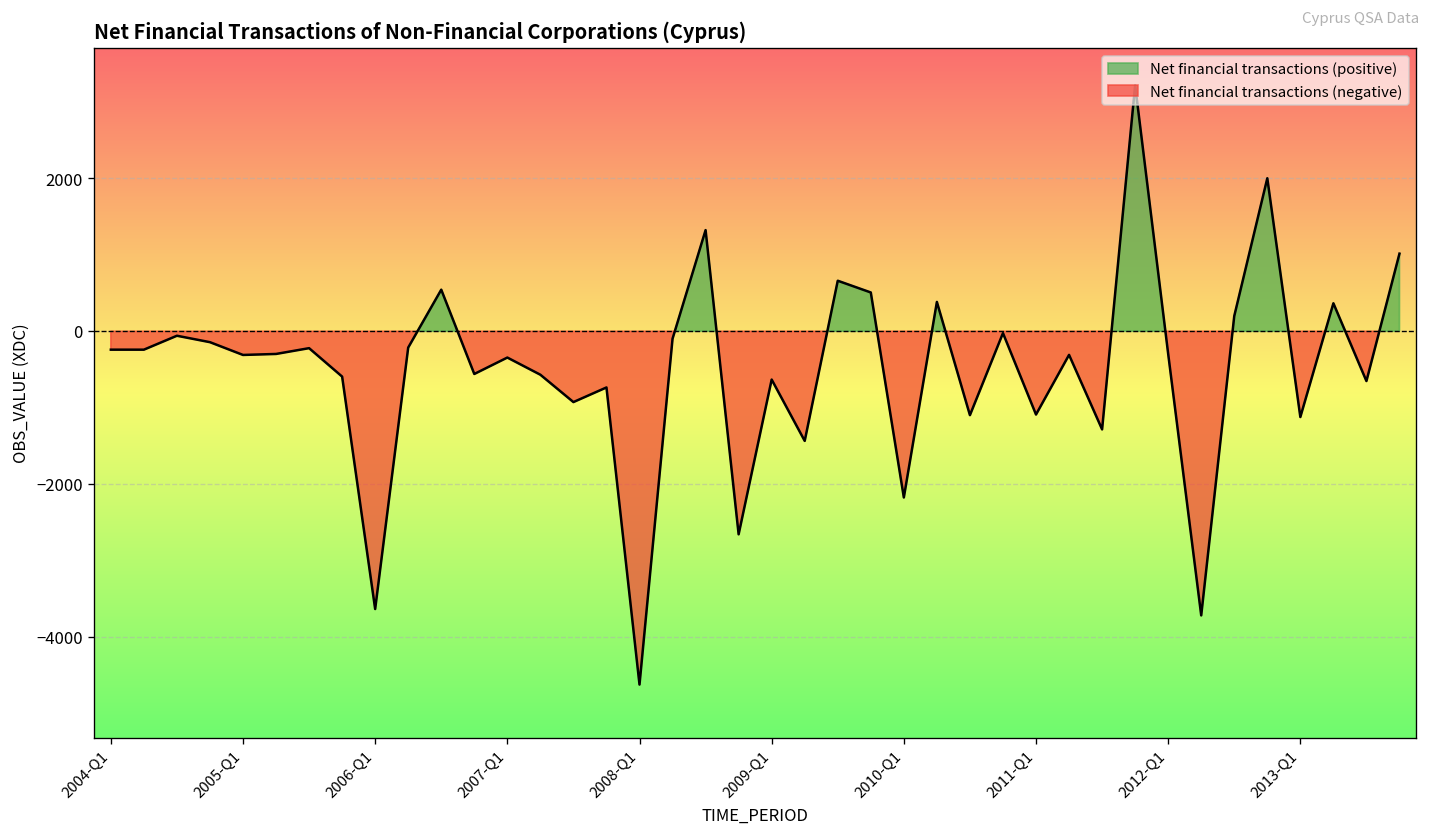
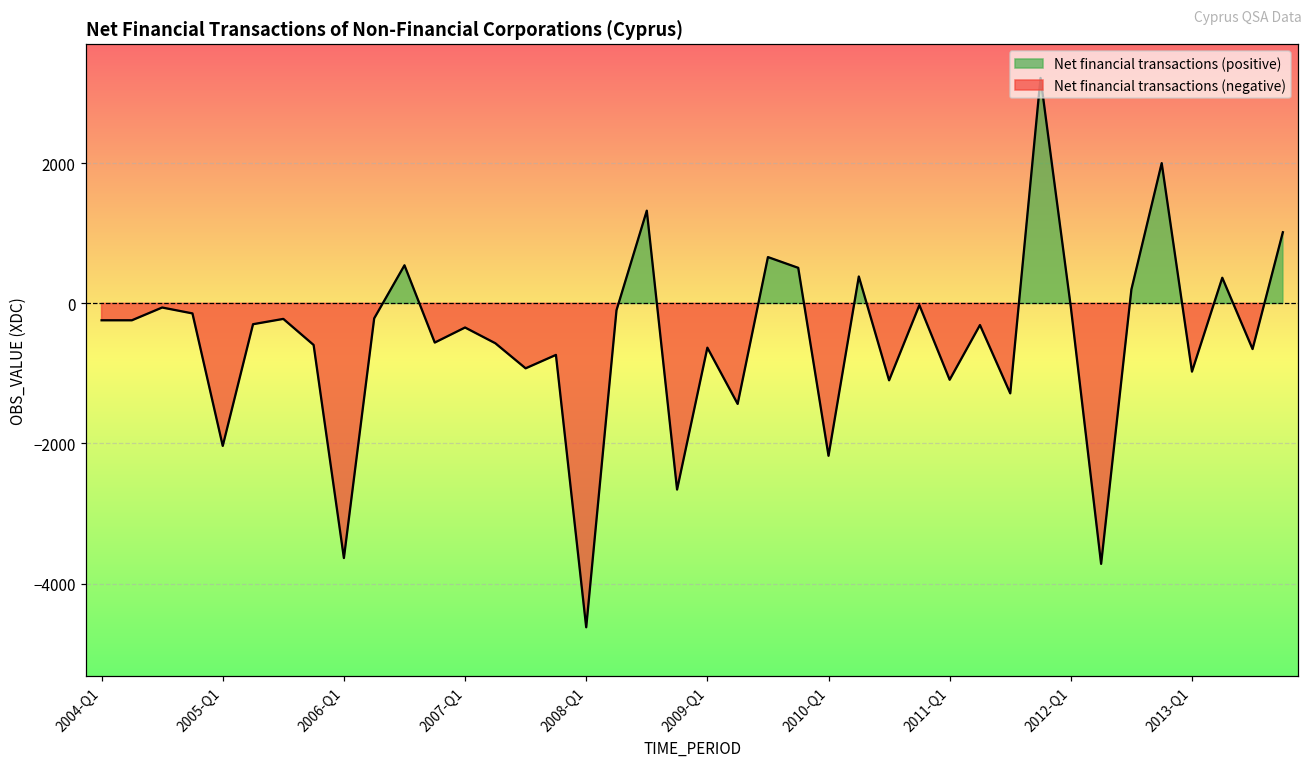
  {
    "2004-Q1": -200,
-   "2005-Q1": -300,
+   "2005-Q1": -2000,
    "2006-Q1": -3600,
    "2007-Q1": -300,
    "2008-Q1": -4600,
    "2009-Q1": -600,
    "2010-Q1": -2200,
    "2011-Q1": -1100,
-   "2012-Q1": -300,
-   "2013-Q1": -1100
+   "2012-Q1": -100,
+   "2013-Q1": -1000
  }
